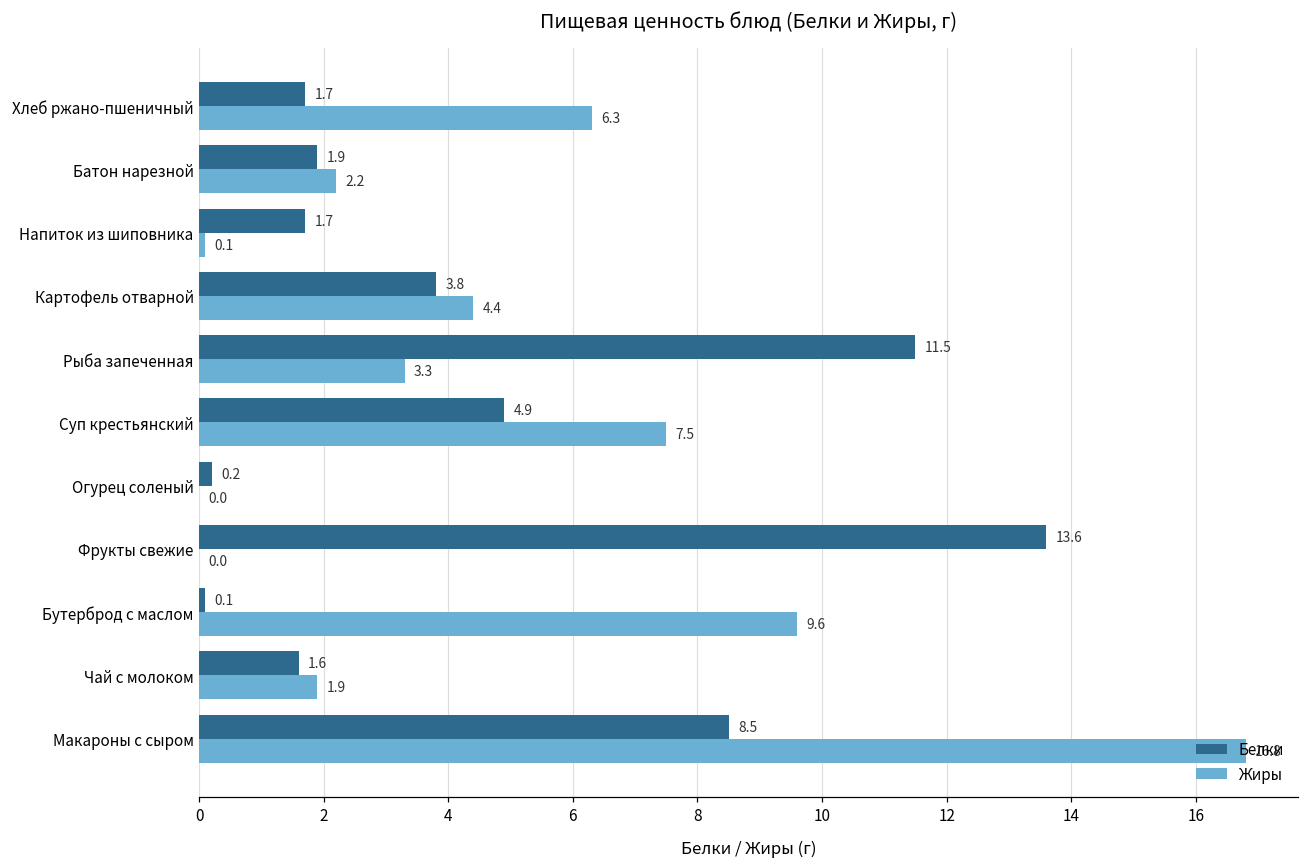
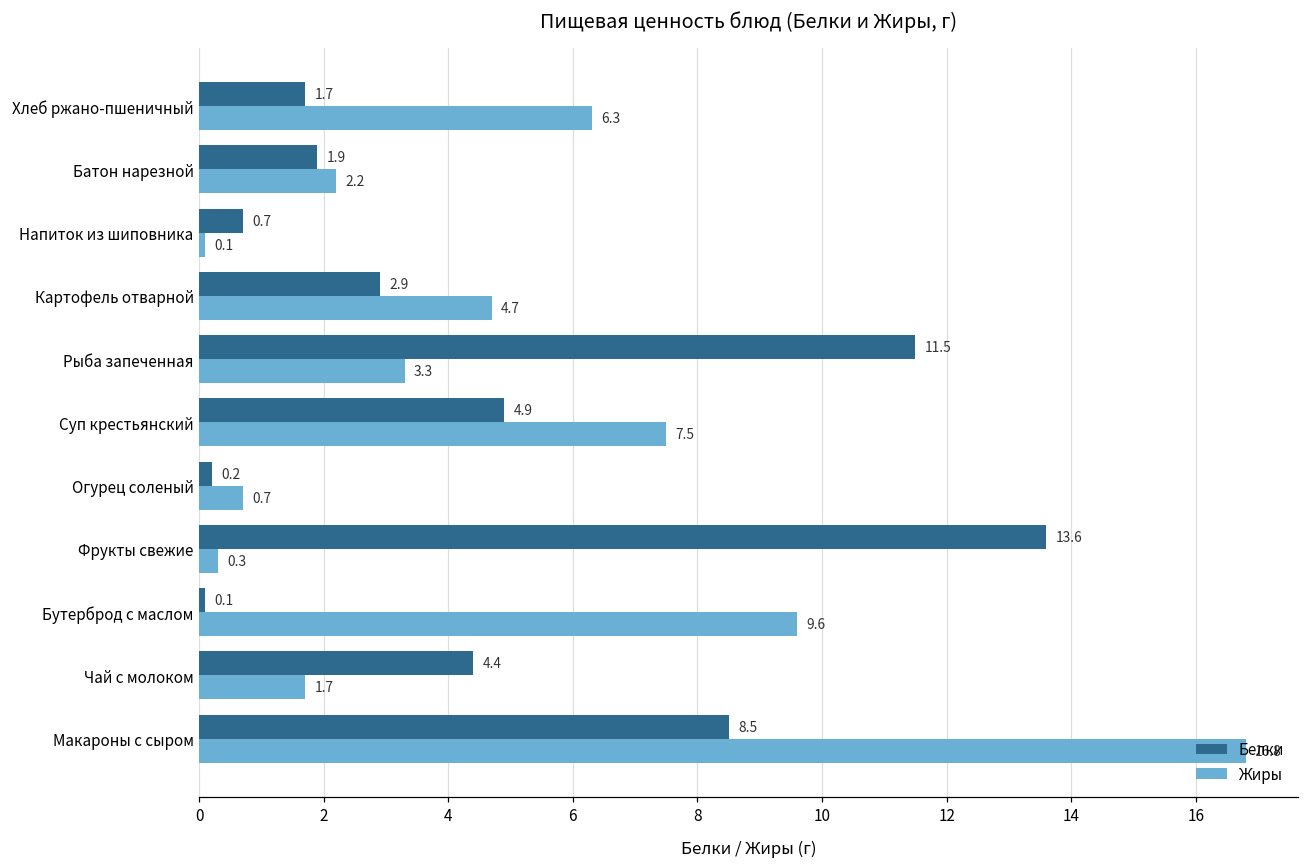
  {
    "Белки": {
      "Хлеб ржано-пшеничный": 1.7,
      "Батон нарезной": 1.9,
-     "Напиток из шиповника": 1.7,
-     "Картофель отварной": 3.8,
+     "Напиток из шиповника": 0.7,
+     "Картофель отварной": 2.9,
      "Рыба запеченная": 11.5,
      "Суп крестьянский": 4.9,
      "Огурец соленый": 0.2,
      "Фрукты свежие": 13.6,
      "Бутерброд с маслом": 0.1,
-     "Чай с молоком": 1.6,
+     "Чай с молоком": 4.4,
      "Макароны с сыром": 8.5
    },
    "Жиры": {
      "Хлеб ржано-пшеничный": 6.3,
      "Батон нарезной": 2.2,
      "Напиток из шиповника": 0.1,
-     "Картофель отварной": 4.4,
+     "Картофель отварной": 4.7,
      "Рыба запеченная": 3.3,
      "Суп крестьянский": 7.5,
-     "Огурец соленый": 0.0,
-     "Фрукты свежие": 0.0,
+     "Огурец соленый": 0.7,
+     "Фрукты свежие": 0.3,
      "Бутерброд с маслом": 9.6,
-     "Чай с молоком": 1.9,
+     "Чай с молоком": 1.7,
      "Макароны с сыром": 16.8
    }
  }
